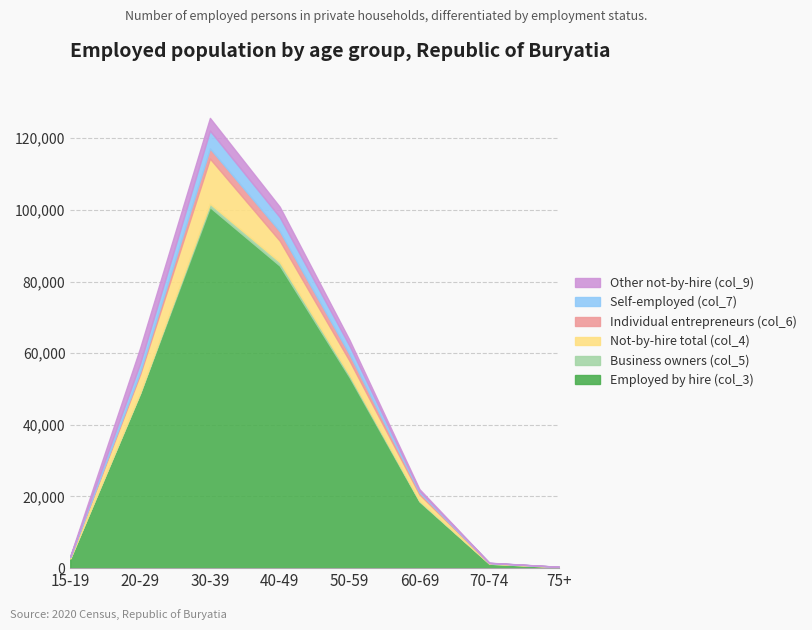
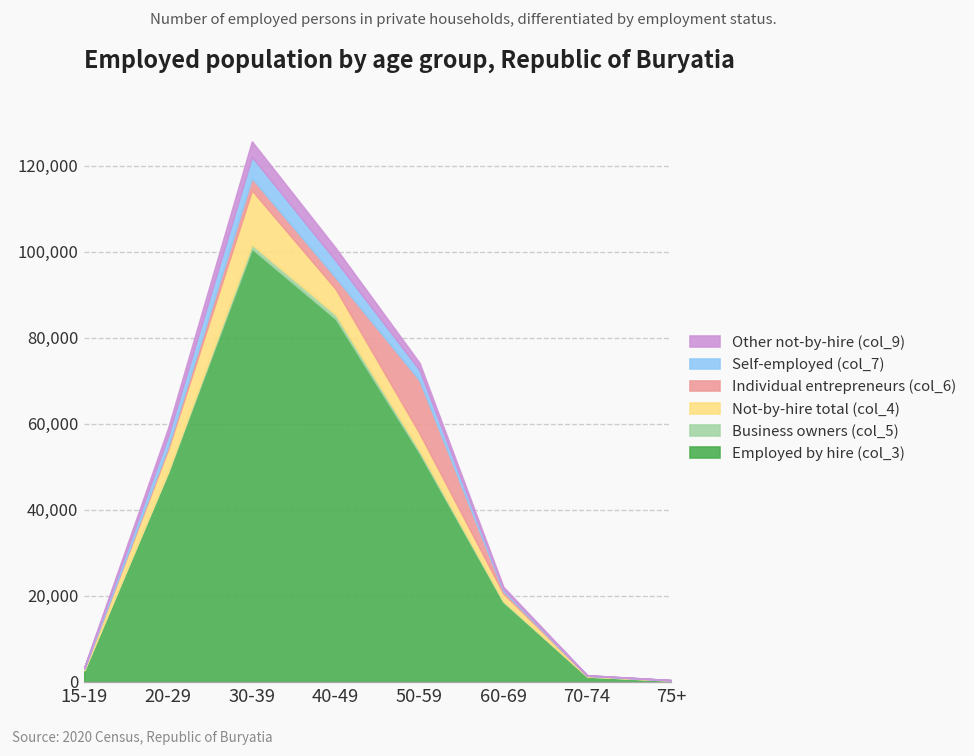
  {
    "Employed by hire (col_3)": {
      "30-39": "101,000",
      "40-49": "84,000"
    },
    "Business owners (col_5)": {
      "30-39": "1,000",
      "40-49": "1,000"
    },
    "Not-by-hire total (col_4)": {
      "30-39": "13,000",
      "40-49": "6,000",
      "50-59": "4,000"
    },
    "Individual entrepreneurs (col_6)": {
      "30-39": "3,000",
      "40-49": "3,000",
-     "50-59": "2,000"
+     "50-59": "12,000"
    },
    "Self-employed (col_7)": {
      "20-29": "2,000",
      "30-39": "5,000",
      "40-49": "4,000",
      "50-59": "2,000"
    },
    "Other not-by-hire (col_9)": {
-     "20-29": "4,000",
+     "20-29": "2,000",
      "30-39": "4,000",
      "40-49": "3,000",
      "50-59": "2,000"
    }
  }
